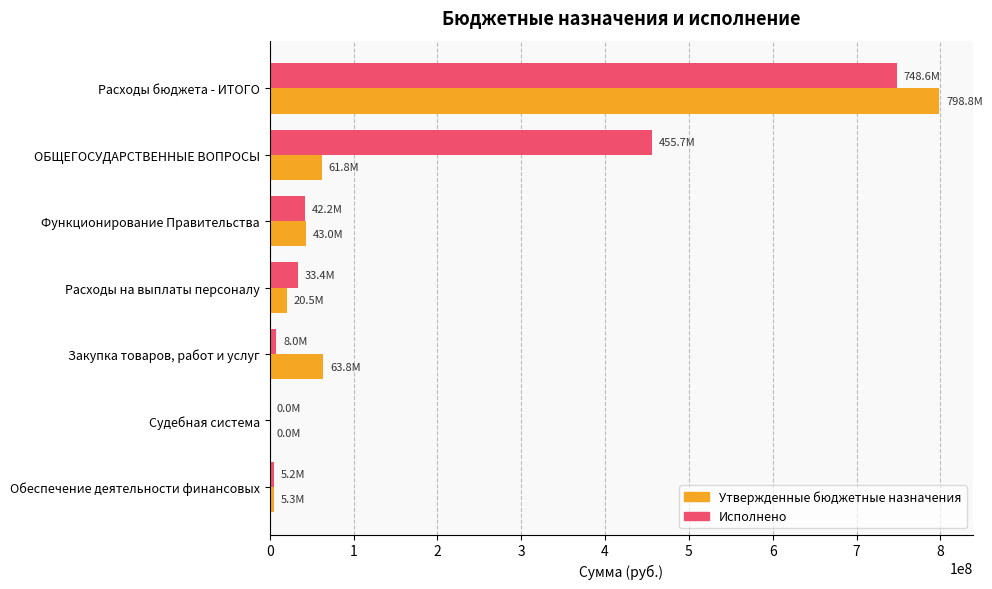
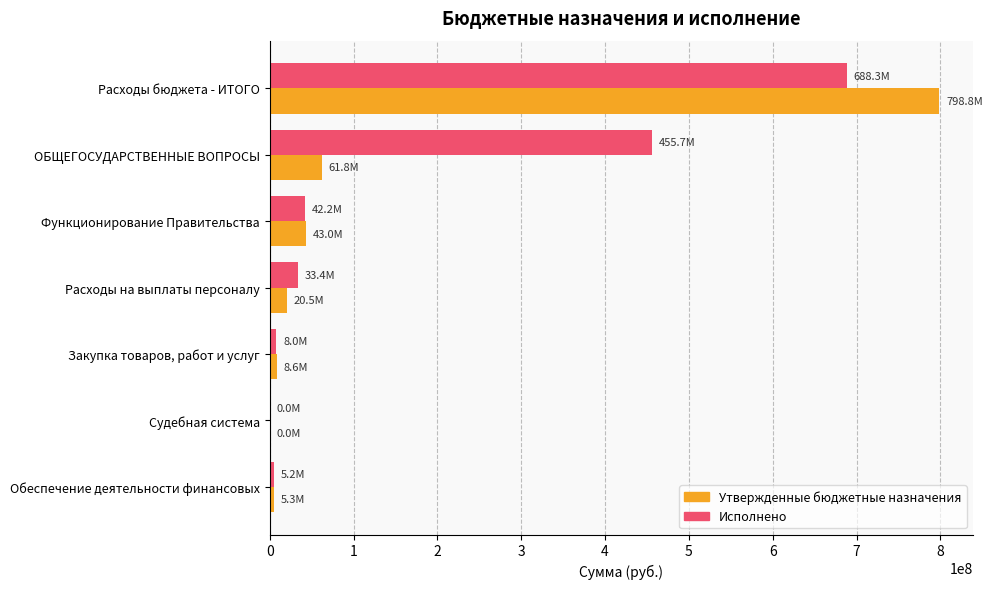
  {
    "Утвержденные бюджетные назначения": {
      "Расходы бюджета - ИТОГО": "798.8M",
      "ОБЩЕГОСУДАРСТВЕННЫЕ ВОПРОСЫ": "61.8M",
      "Функционирование Правительства": "43.0M",
      "Расходы на выплаты персоналу": "20.5M",
-     "Закупка товаров, работ и услуг": "63.8M",
+     "Закупка товаров, работ и услуг": "8.6M",
      "Обеспечение деятельности финансовых": "5.3M"
    },
    "Исполнено": {
-     "Расходы бюджета - ИТОГО": "748.6M",
+     "Расходы бюджета - ИТОГО": "688.3M",
      "ОБЩЕГОСУДАРСТВЕННЫЕ ВОПРОСЫ": "455.7M",
      "Функционирование Правительства": "42.2M",
      "Расходы на выплаты персоналу": "33.4M",
      "Закупка товаров, работ и услуг": "8.0M",
      "Обеспечение деятельности финансовых": "5.2M"
    }
  }
